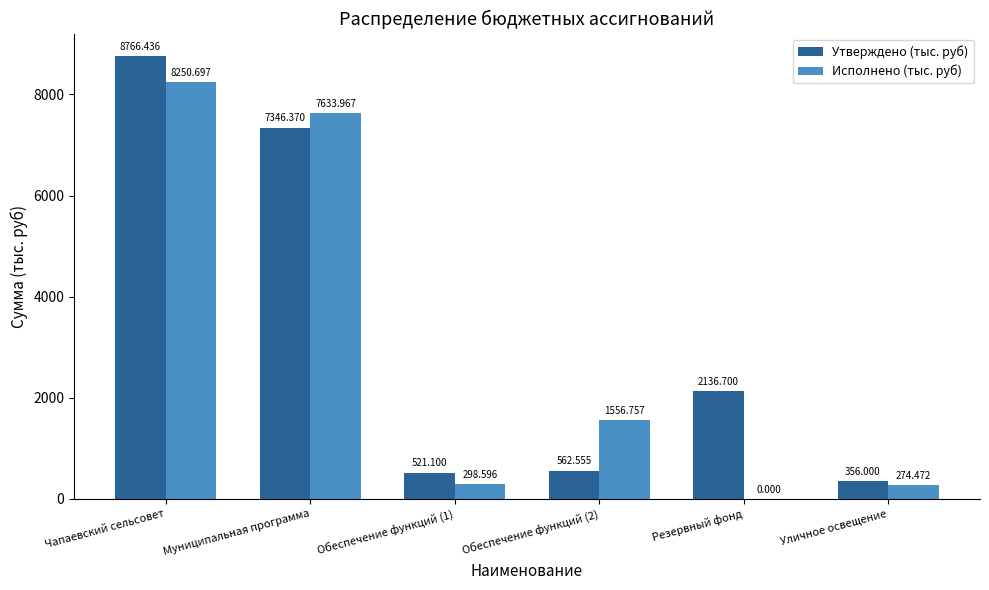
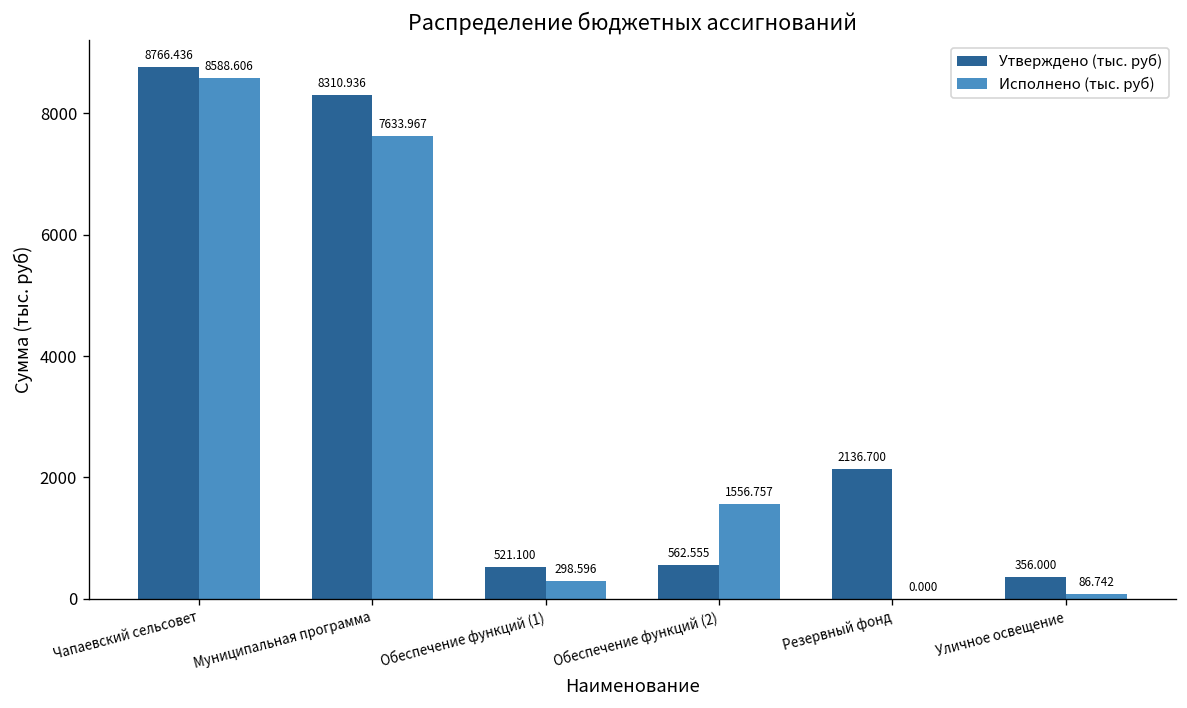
  {
    "Утверждено (тыс. руб)": {
      "Чапаевский сельсовет": 8766.436,
-     "Муниципальная программа": 7346.370,
+     "Муниципальная программа": 8310.936,
      "Обеспечение функций (1)": 521.100,
      "Обеспечение функций (2)": 562.555,
      "Резервный фонд": 2136.700,
      "Уличное освещение": 356.000
    },
    "Исполнено (тыс. руб)": {
-     "Чапаевский сельсовет": 8250.697,
+     "Чапаевский сельсовет": 8588.606,
      "Муниципальная программа": 7633.967,
      "Обеспечение функций (1)": 298.596,
      "Обеспечение функций (2)": 1556.757,
      "Резервный фонд": 0.000,
-     "Уличное освещение": 274.472
+     "Уличное освещение": 86.742
    }
  }
